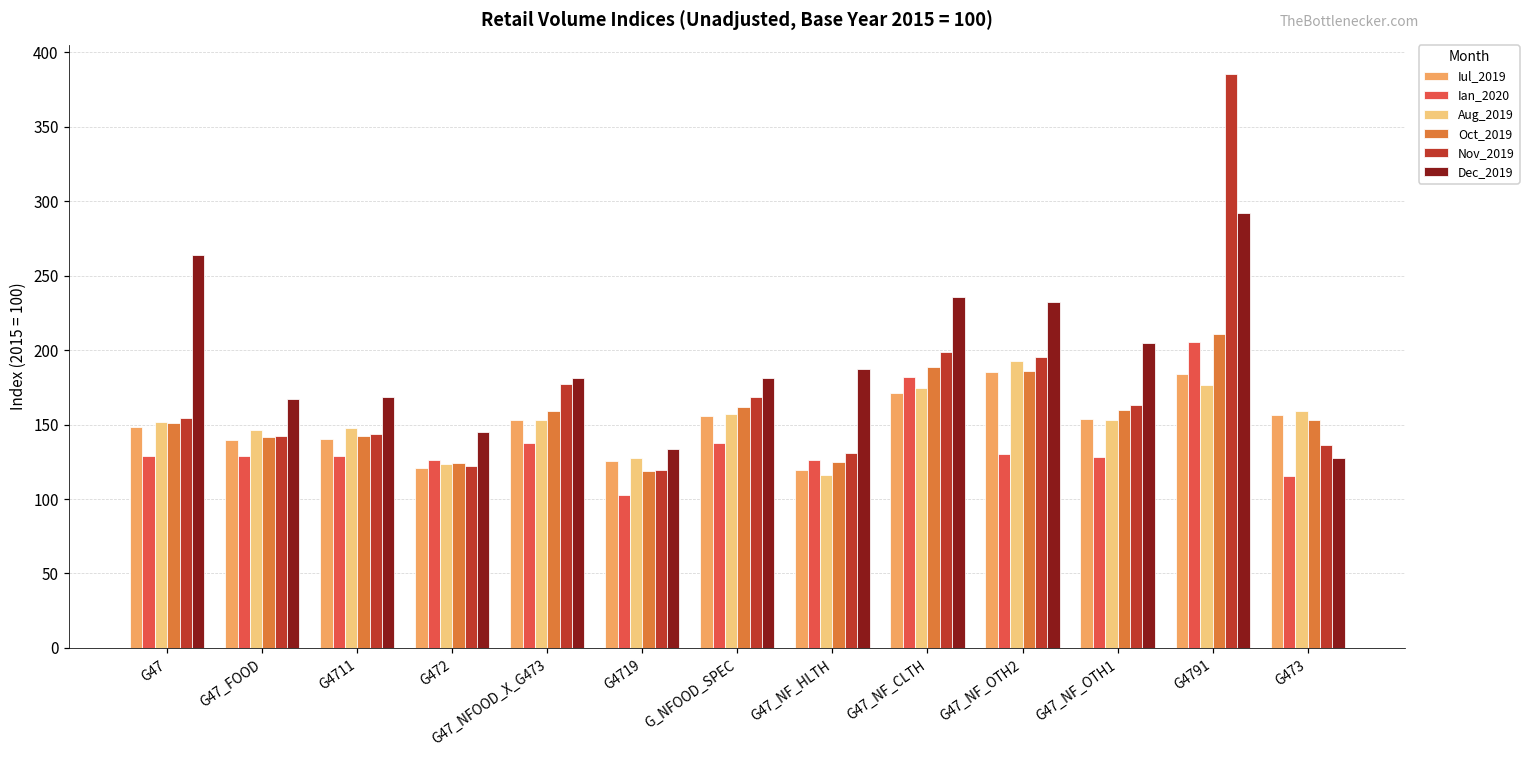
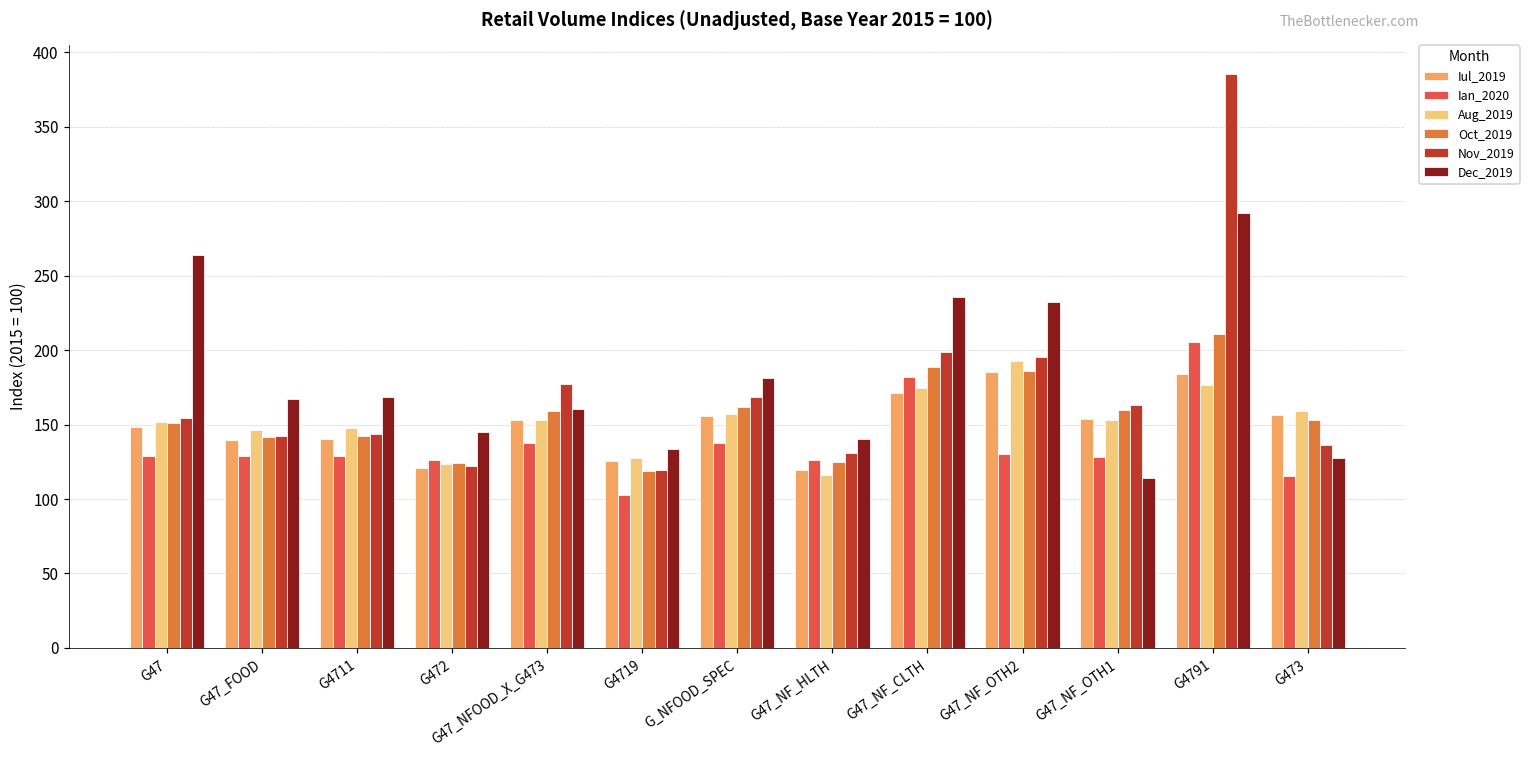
  {
    "Dec_2019": {
      "G47": 264,
      "G47_FOOD": 167,
      "G4711": 169,
      "G472": 145,
-     "G47_NFOOD_X_G473": 181,
+     "G47_NFOOD_X_G473": 161,
      "G4719": 133,
      "G_NFOOD_SPEC": 182,
-     "G47_NF_HLTH": 188,
+     "G47_NF_HLTH": 140,
      "G47_NF_CLTH": 235,
      "G47_NF_OTH2": 232,
-     "G47_NF_OTH1": 205,
+     "G47_NF_OTH1": 114,
      "G4791": 292,
      "G473": 128
    }
  }
